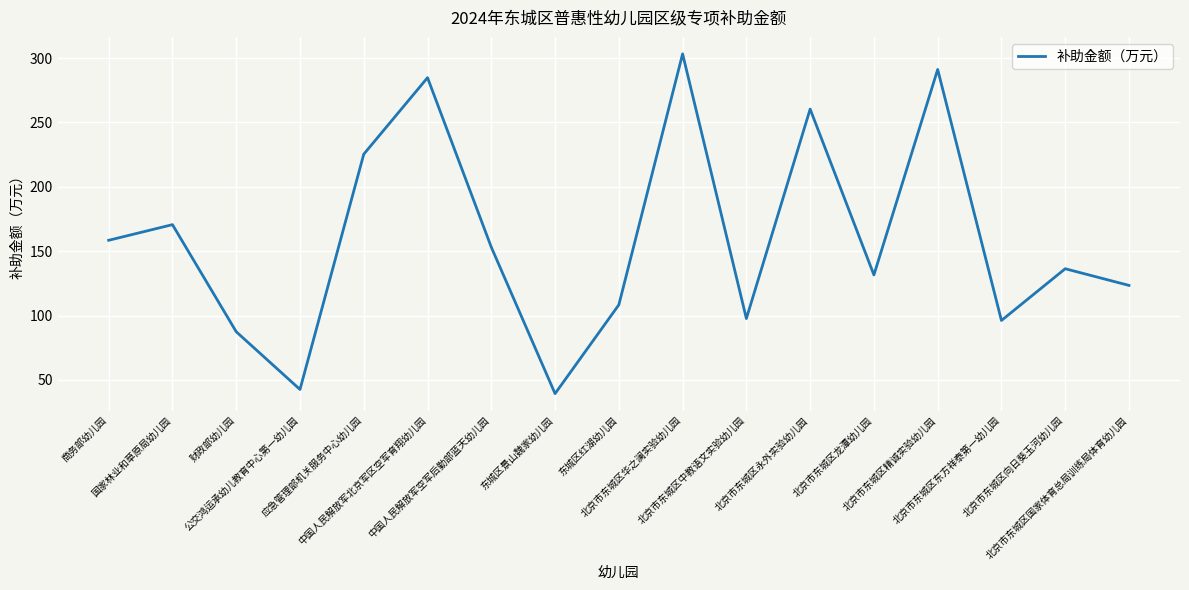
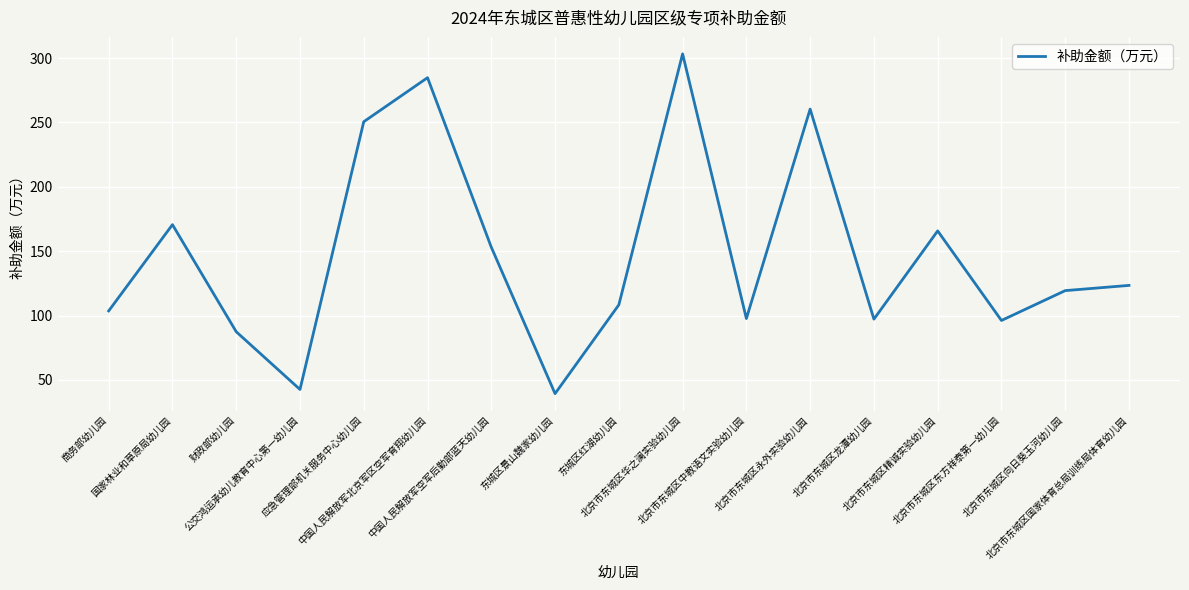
  {
-   "商务部幼儿园": 158,
+   "商务部幼儿园": 104,
    "国家林业和草原局幼儿园": 171,
    "财政部幼儿园": 87,
    "公交鸿运承幼儿教育中心第一幼儿园": 43,
-   "应急管理部机关服务中心幼儿园": 225,
+   "应急管理部机关服务中心幼儿园": 251,
    "中国人民解放军北京军区空军育翔幼儿园": 285,
    "中国人民解放军空军后勤部蓝天幼儿园": 153,
    "东城区景山魏家幼儿园": 39,
    "东城区红湖幼儿园": 108,
    "北京市东城区华之澜实验幼儿园": 303,
    "北京市东城区中教语文实验幼儿园": 98,
    "北京市东城区永外实验幼儿园": 260,
-   "北京市东城区龙潭幼儿园": 132,
-   "北京市东城区精诚实验幼儿园": 291,
+   "北京市东城区龙潭幼儿园": 97,
+   "北京市东城区精诚实验幼儿园": 166,
    "北京市东城区东方祥泰第一幼儿园": 96,
-   "北京市东城区向日葵玉河幼儿园": 136,
+   "北京市东城区向日葵玉河幼儿园": 119,
    "北京市东城区国家体育总局训练局体育幼儿园": 123
  }
